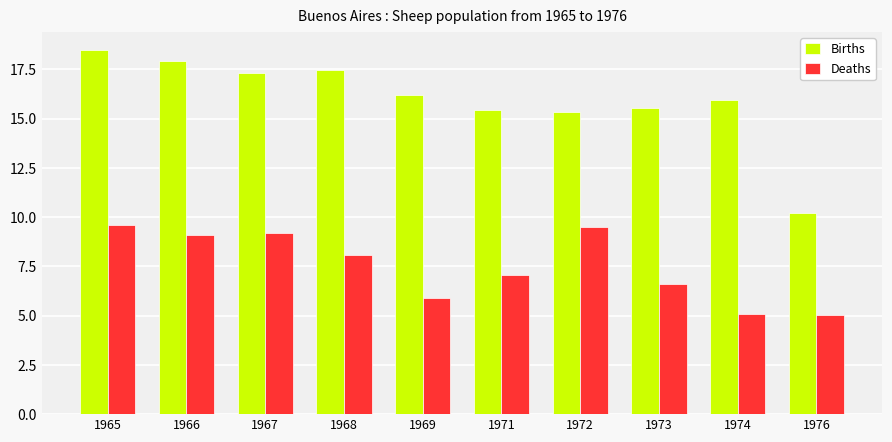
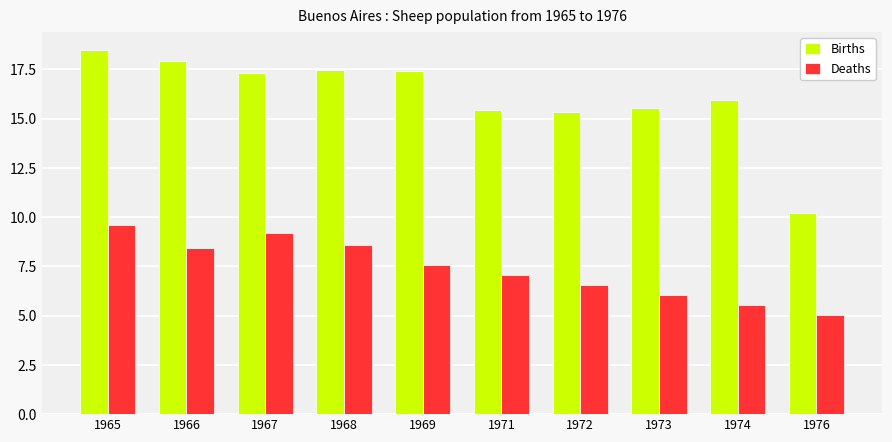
  {
    "Births": {
      "1965": 18.5,
      "1966": 17.9,
      "1967": 17.3,
      "1968": 17.4,
-     "1969": 16.2,
+     "1969": 17.4,
      "1971": 15.4,
      "1972": 15.3,
      "1973": 15.6,
      "1974": 15.9,
      "1976": 10.2
    },
    "Deaths": {
      "1965": 9.6,
-     "1966": 9.1,
+     "1966": 8.4,
      "1967": 9.2,
-     "1968": 8.1,
-     "1969": 5.9,
+     "1968": 8.6,
+     "1969": 7.6,
      "1971": 7.1,
-     "1972": 9.5,
-     "1973": 6.6,
-     "1974": 5.1,
+     "1972": 6.6,
+     "1973": 6.0,
+     "1974": 5.5,
      "1976": 5.0
    }
  }
